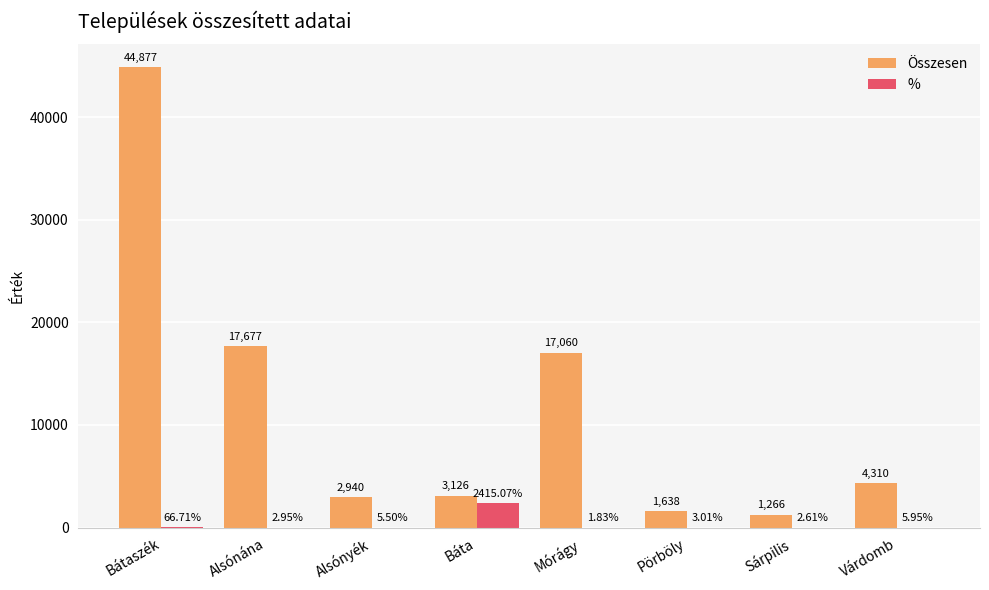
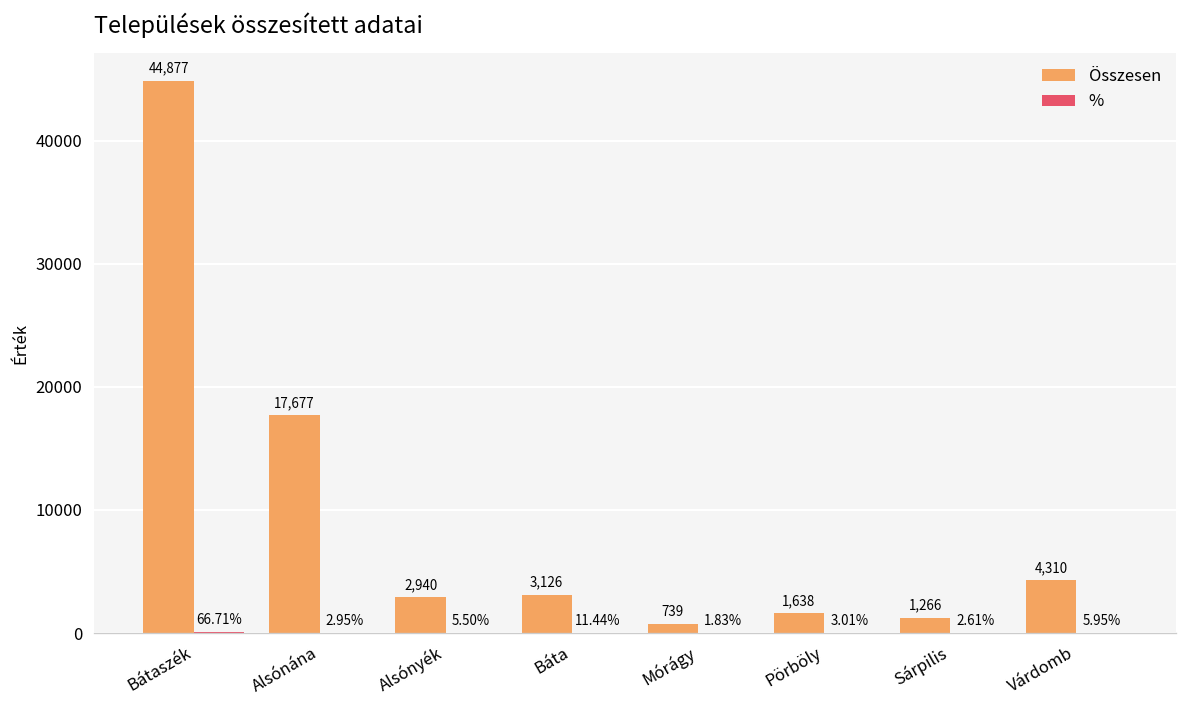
  {
    "Összesen": {
      "Bátaszék": "44,877",
      "Alsónána": "17,677",
      "Alsónyék": "2,940",
      "Báta": "3,126",
-     "Mórágy": "17,060",
+     "Mórágy": "739",
      "Pörböly": "1,638",
      "Sárpilis": "1,266",
      "Várdomb": "4,310"
    },
    "%": {
      "Bátaszék": "66.71%",
      "Alsónána": "2.95%",
      "Alsónyék": "5.50%",
-     "Báta": "2415.07%",
+     "Báta": "11.44%",
      "Mórágy": "1.83%",
      "Pörböly": "3.01%",
      "Sárpilis": "2.61%",
      "Várdomb": "5.95%"
    }
  }
